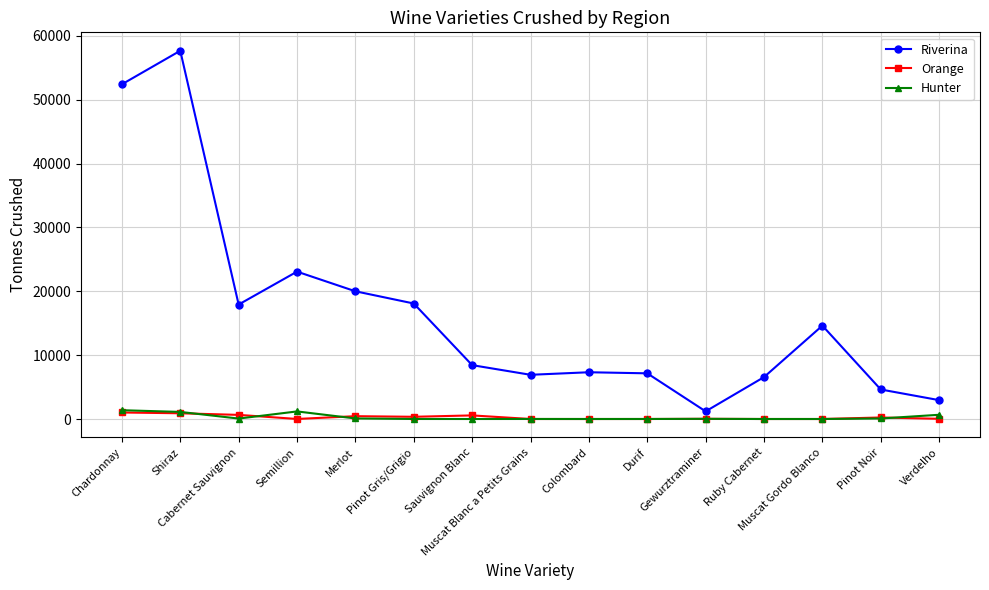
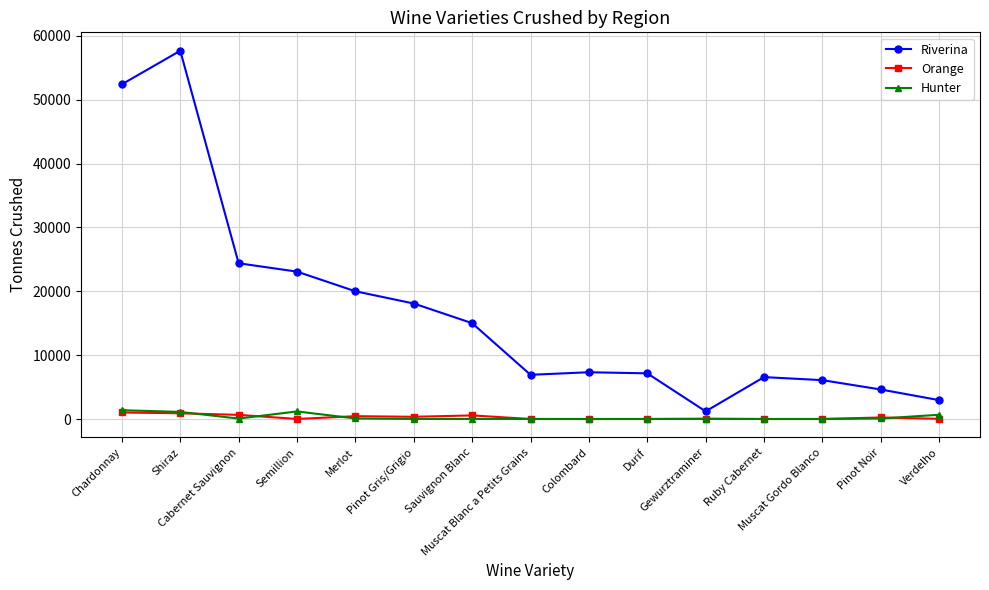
  {
    "Riverina": {
      "Chardonnay": 52000,
      "Shiraz": 58000,
-     "Cabernet Sauvignon": 18000,
+     "Cabernet Sauvignon": 24000,
      "Semillion": 23000,
      "Merlot": 20000,
      "Pinot Gris/Grigio": 18000,
-     "Sauvignon Blanc": 8000,
+     "Sauvignon Blanc": 15000,
      "Muscat Blanc a Petits Grains": 7000,
      "Colombard": 7000,
      "Durif": 7000,
      "Gewurztraminer": 1000,
      "Ruby Cabernet": 7000,
-     "Muscat Gordo Blanco": 15000,
+     "Muscat Gordo Blanco": 6000,
      "Pinot Noir": 5000,
      "Verdelho": 3000
    },
    "Orange": {
      "Cabernet Sauvignon": 1000,
      "Semillion": 0,
      "Sauvignon Blanc": 1000,
      "Verdelho": 0
    },
    "Hunter": {
      "Cabernet Sauvignon": 0,
      "Semillion": 1000,
      "Sauvignon Blanc": 0,
      "Verdelho": 1000
    }
  }
